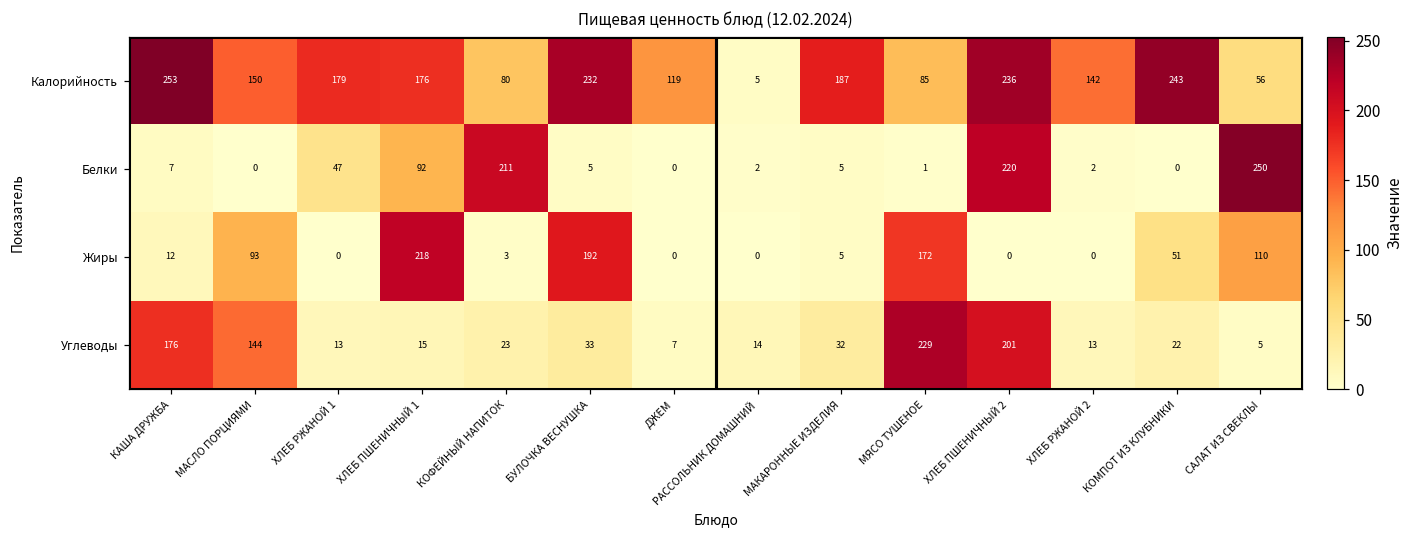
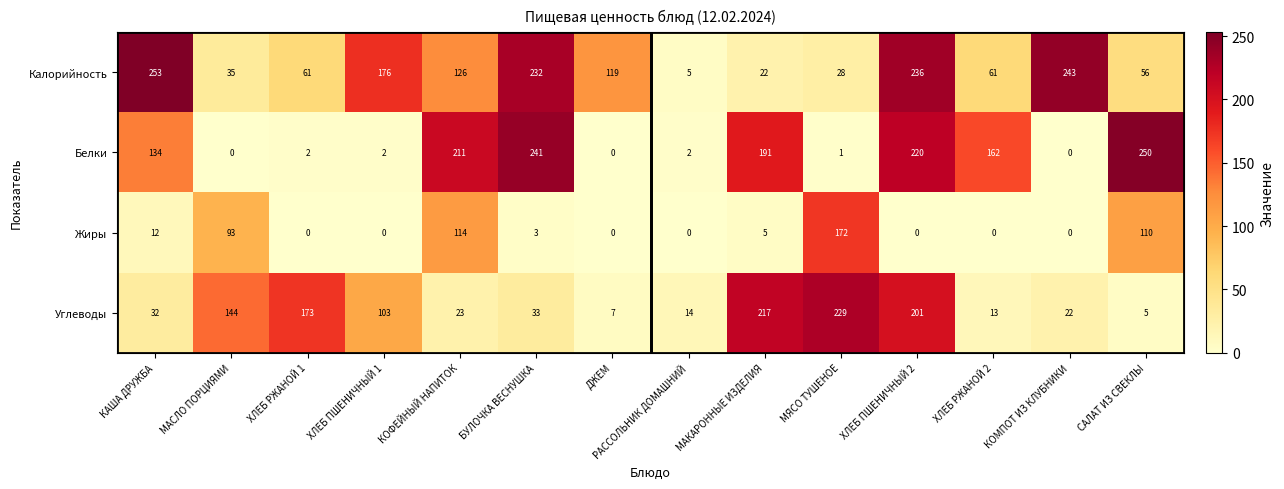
  {
    "Калорийность": {
      "КАША ДРУЖБА": 253,
-     "МАСЛО ПОРЦИЯМИ": 150,
-     "ХЛЕБ РЖАНОЙ 1": 179,
+     "МАСЛО ПОРЦИЯМИ": 35,
+     "ХЛЕБ РЖАНОЙ 1": 61,
      "ХЛЕБ ПШЕНИЧНЫЙ 1": 176,
-     "КОФЕЙНЫЙ НАПИТОК": 80,
+     "КОФЕЙНЫЙ НАПИТОК": 126,
      "БУЛОЧКА ВЕСНУШКА": 232,
      "ДЖЕМ": 119,
      "РАССОЛЬНИК ДОМАШНИЙ": 5,
-     "МАКАРОННЫЕ ИЗДЕЛИЯ": 187,
-     "МЯСО ТУШЕНОЕ": 85,
+     "МАКАРОННЫЕ ИЗДЕЛИЯ": 22,
+     "МЯСО ТУШЕНОЕ": 28,
      "ХЛЕБ ПШЕНИЧНЫЙ 2": 236,
-     "ХЛЕБ РЖАНОЙ 2": 142,
+     "ХЛЕБ РЖАНОЙ 2": 61,
      "КОМПОТ ИЗ КЛУБНИКИ": 243,
      "САЛАТ ИЗ СВЕКЛЫ": 56
    },
    "Белки": {
-     "КАША ДРУЖБА": 7,
+     "КАША ДРУЖБА": 134,
      "МАСЛО ПОРЦИЯМИ": 0,
-     "ХЛЕБ РЖАНОЙ 1": 47,
-     "ХЛЕБ ПШЕНИЧНЫЙ 1": 92,
+     "ХЛЕБ РЖАНОЙ 1": 2,
+     "ХЛЕБ ПШЕНИЧНЫЙ 1": 2,
      "КОФЕЙНЫЙ НАПИТОК": 211,
-     "БУЛОЧКА ВЕСНУШКА": 5,
+     "БУЛОЧКА ВЕСНУШКА": 241,
      "ДЖЕМ": 0,
      "РАССОЛЬНИК ДОМАШНИЙ": 2,
-     "МАКАРОННЫЕ ИЗДЕЛИЯ": 5,
+     "МАКАРОННЫЕ ИЗДЕЛИЯ": 191,
      "МЯСО ТУШЕНОЕ": 1,
      "ХЛЕБ ПШЕНИЧНЫЙ 2": 220,
-     "ХЛЕБ РЖАНОЙ 2": 2,
+     "ХЛЕБ РЖАНОЙ 2": 162,
      "КОМПОТ ИЗ КЛУБНИКИ": 0,
      "САЛАТ ИЗ СВЕКЛЫ": 250
    },
    "Жиры": {
      "КАША ДРУЖБА": 12,
      "МАСЛО ПОРЦИЯМИ": 93,
      "ХЛЕБ РЖАНОЙ 1": 0,
-     "ХЛЕБ ПШЕНИЧНЫЙ 1": 218,
-     "КОФЕЙНЫЙ НАПИТОК": 3,
-     "БУЛОЧКА ВЕСНУШКА": 192,
+     "ХЛЕБ ПШЕНИЧНЫЙ 1": 0,
+     "КОФЕЙНЫЙ НАПИТОК": 114,
+     "БУЛОЧКА ВЕСНУШКА": 3,
      "ДЖЕМ": 0,
      "РАССОЛЬНИК ДОМАШНИЙ": 0,
      "МАКАРОННЫЕ ИЗДЕЛИЯ": 5,
      "МЯСО ТУШЕНОЕ": 172,
      "ХЛЕБ ПШЕНИЧНЫЙ 2": 0,
      "ХЛЕБ РЖАНОЙ 2": 0,
-     "КОМПОТ ИЗ КЛУБНИКИ": 51,
+     "КОМПОТ ИЗ КЛУБНИКИ": 0,
      "САЛАТ ИЗ СВЕКЛЫ": 110
    },
    "Углеводы": {
-     "КАША ДРУЖБА": 176,
+     "КАША ДРУЖБА": 32,
      "МАСЛО ПОРЦИЯМИ": 144,
-     "ХЛЕБ РЖАНОЙ 1": 13,
-     "ХЛЕБ ПШЕНИЧНЫЙ 1": 15,
+     "ХЛЕБ РЖАНОЙ 1": 173,
+     "ХЛЕБ ПШЕНИЧНЫЙ 1": 103,
      "КОФЕЙНЫЙ НАПИТОК": 23,
      "БУЛОЧКА ВЕСНУШКА": 33,
      "ДЖЕМ": 7,
      "РАССОЛЬНИК ДОМАШНИЙ": 14,
-     "МАКАРОННЫЕ ИЗДЕЛИЯ": 32,
+     "МАКАРОННЫЕ ИЗДЕЛИЯ": 217,
      "МЯСО ТУШЕНОЕ": 229,
      "ХЛЕБ ПШЕНИЧНЫЙ 2": 201,
      "ХЛЕБ РЖАНОЙ 2": 13,
      "КОМПОТ ИЗ КЛУБНИКИ": 22,
      "САЛАТ ИЗ СВЕКЛЫ": 5
    }
  }
